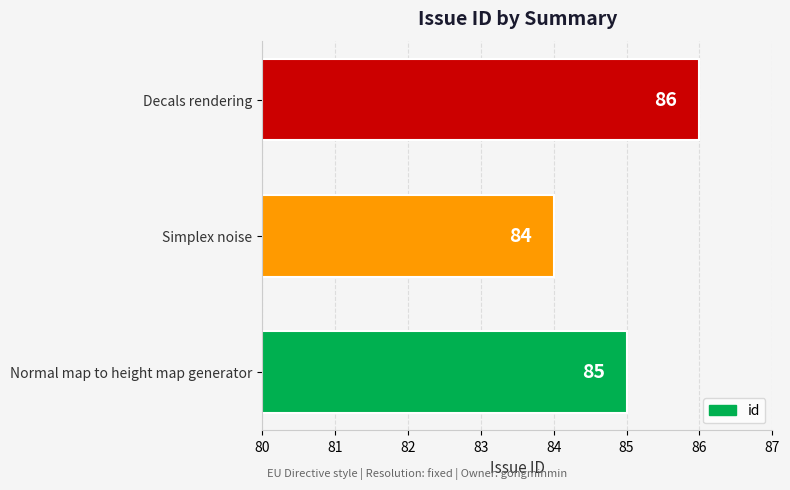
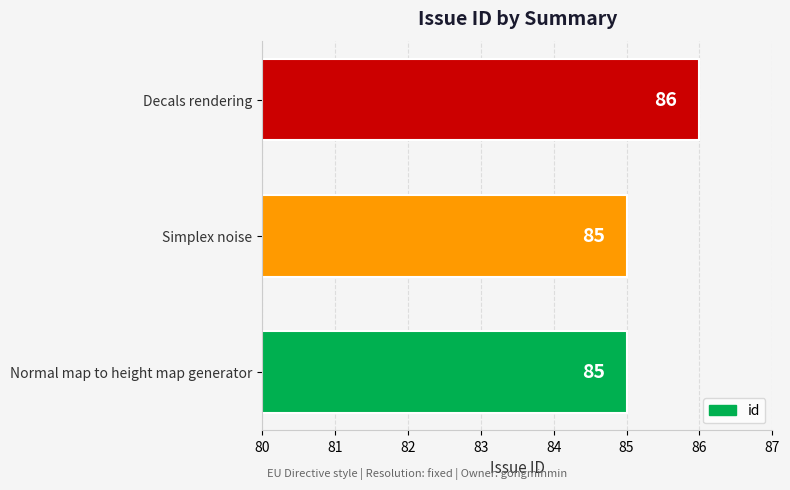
  {
    "Decals rendering": 86,
-   "Simplex noise": 84,
+   "Simplex noise": 85,
    "Normal map to height map generator": 85
  }
